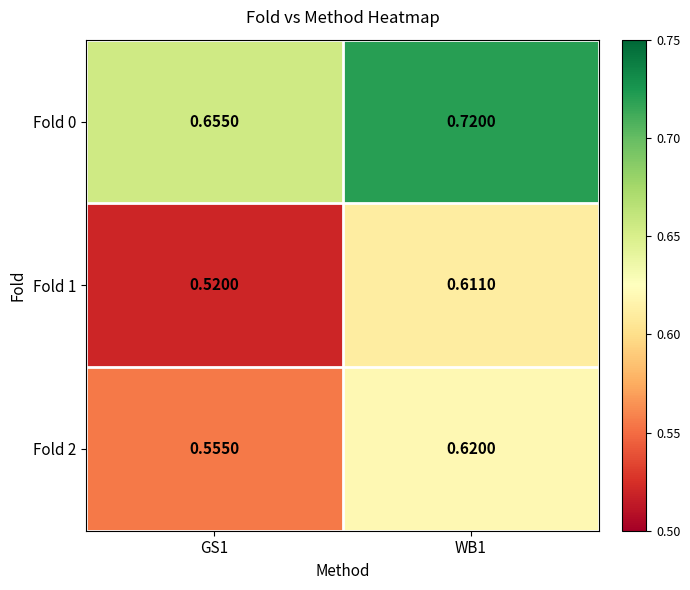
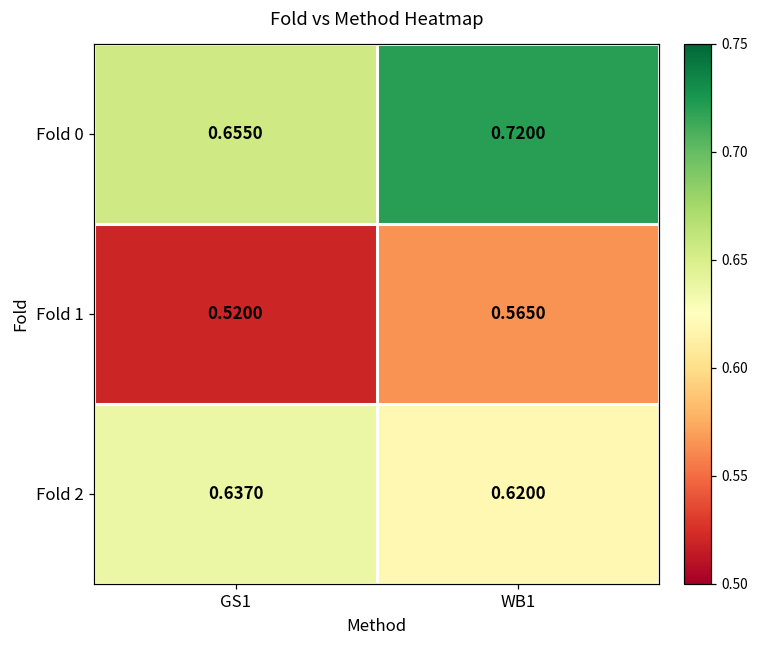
  {
    "Fold 0": {
      "GS1": 0.6550,
      "WB1": 0.7200
    },
    "Fold 1": {
      "GS1": 0.5200,
-     "WB1": 0.6110
+     "WB1": 0.5650
    },
    "Fold 2": {
-     "GS1": 0.5550,
+     "GS1": 0.6370,
      "WB1": 0.6200
    }
  }
